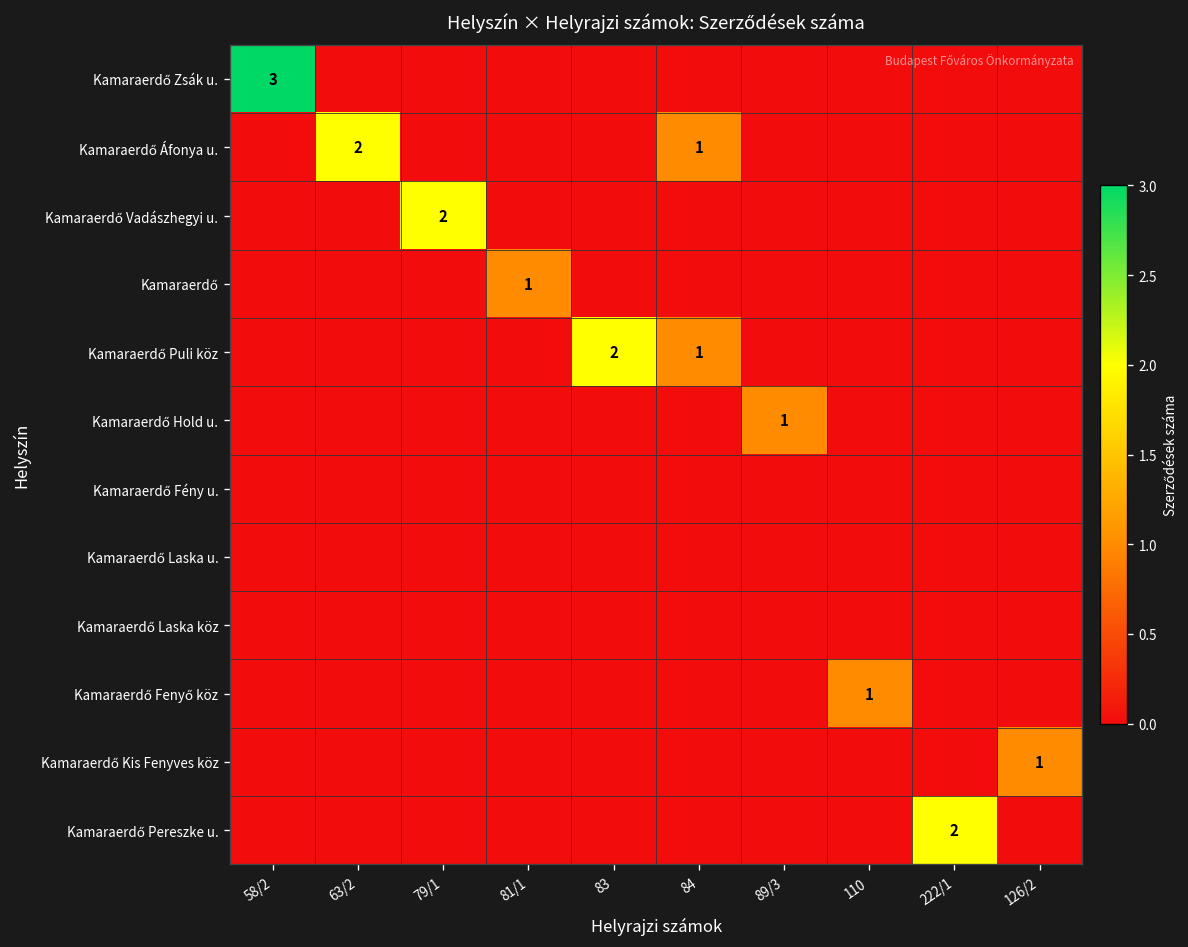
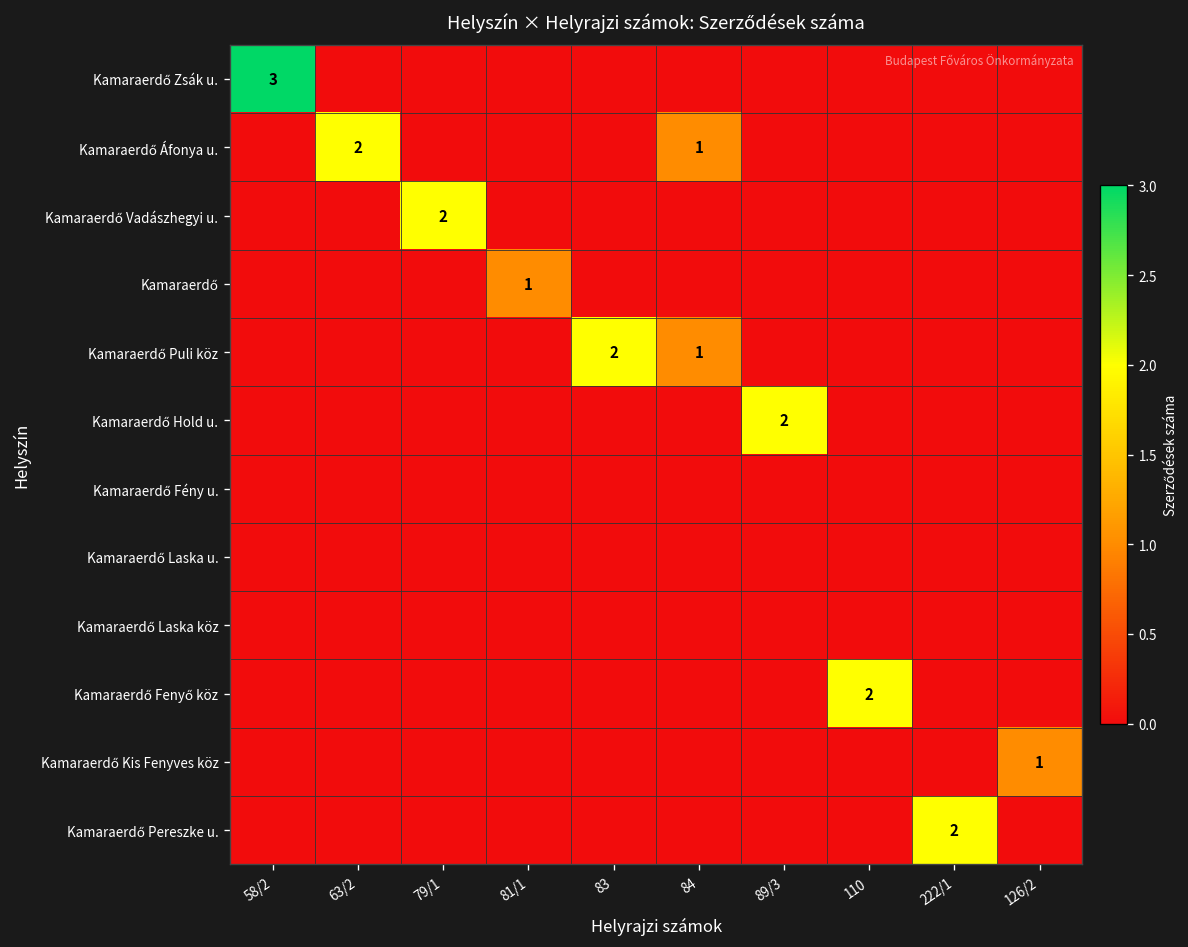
  {
    "Kamaraerdő Zsák u.": {
      "58/2": 3
    },
    "Kamaraerdő Áfonya u.": {
      "63/2": 2,
      "84": 1
    },
    "Kamaraerdő Vadászhegyi u.": {
      "79/1": 2
    },
    "Kamaraerdő": {
      "81/1": 1
    },
    "Kamaraerdő Puli köz": {
      "83": 2,
      "84": 1
    },
    "Kamaraerdő Hold u.": {
-     "89/3": 1
+     "89/3": 2
    },
    "Kamaraerdő Fenyő köz": {
-     "110": 1
+     "110": 2
    },
    "Kamaraerdő Kis Fenyves köz": {
      "126/2": 1
    },
    "Kamaraerdő Pereszke u.": {
      "222/1": 2
    }
  }
